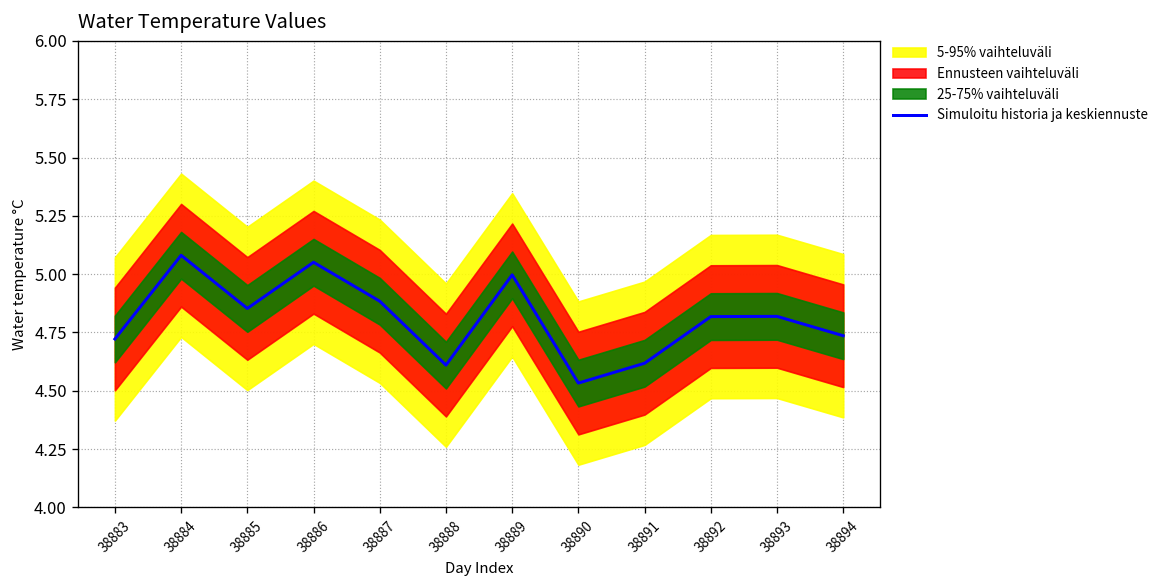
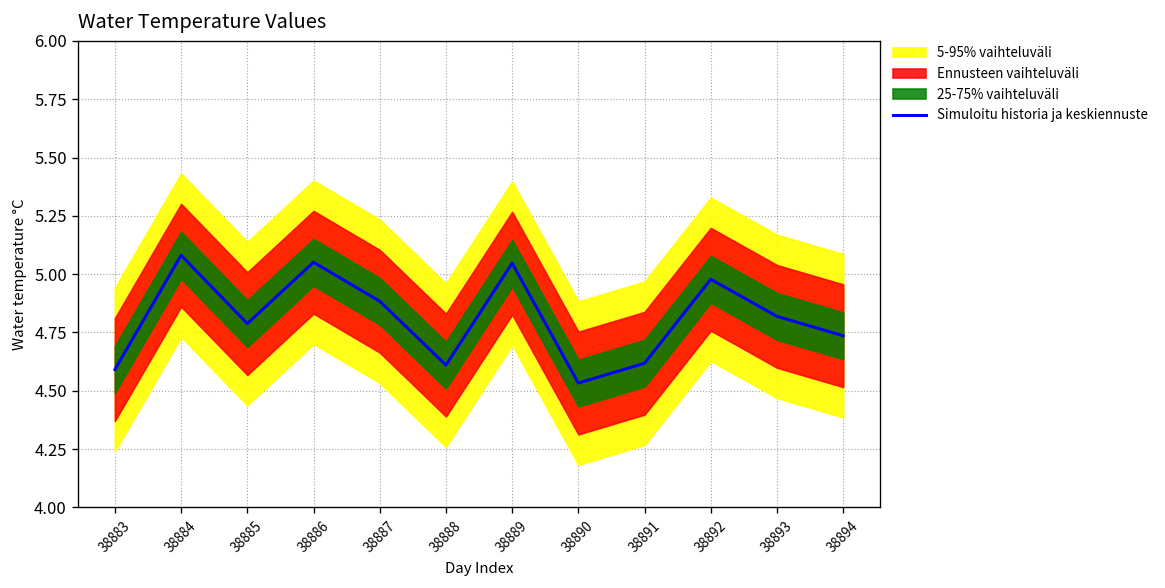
  {
    "Simuloitu historia ja keskiennuste": {
-     "38883": 4.72,
+     "38883": 4.59,
      "38884": 5.08,
-     "38885": 4.85,
+     "38885": 4.79,
      "38886": 5.05,
      "38887": 4.88,
      "38888": 4.61,
-     "38889": 5.00,
+     "38889": 5.05,
      "38890": 4.53,
      "38891": 4.62,
-     "38892": 4.82,
+     "38892": 4.98,
      "38893": 4.82,
      "38894": 4.74
    }
  }
